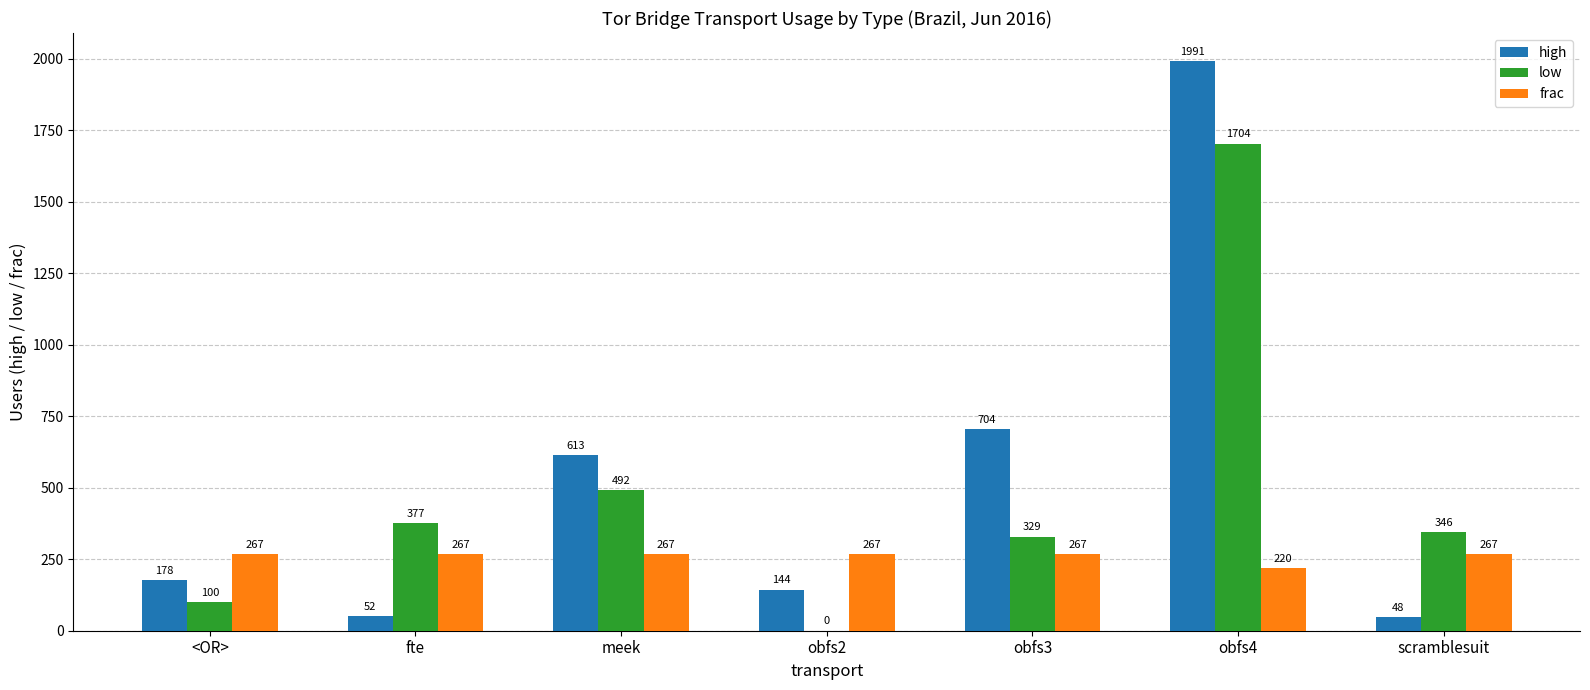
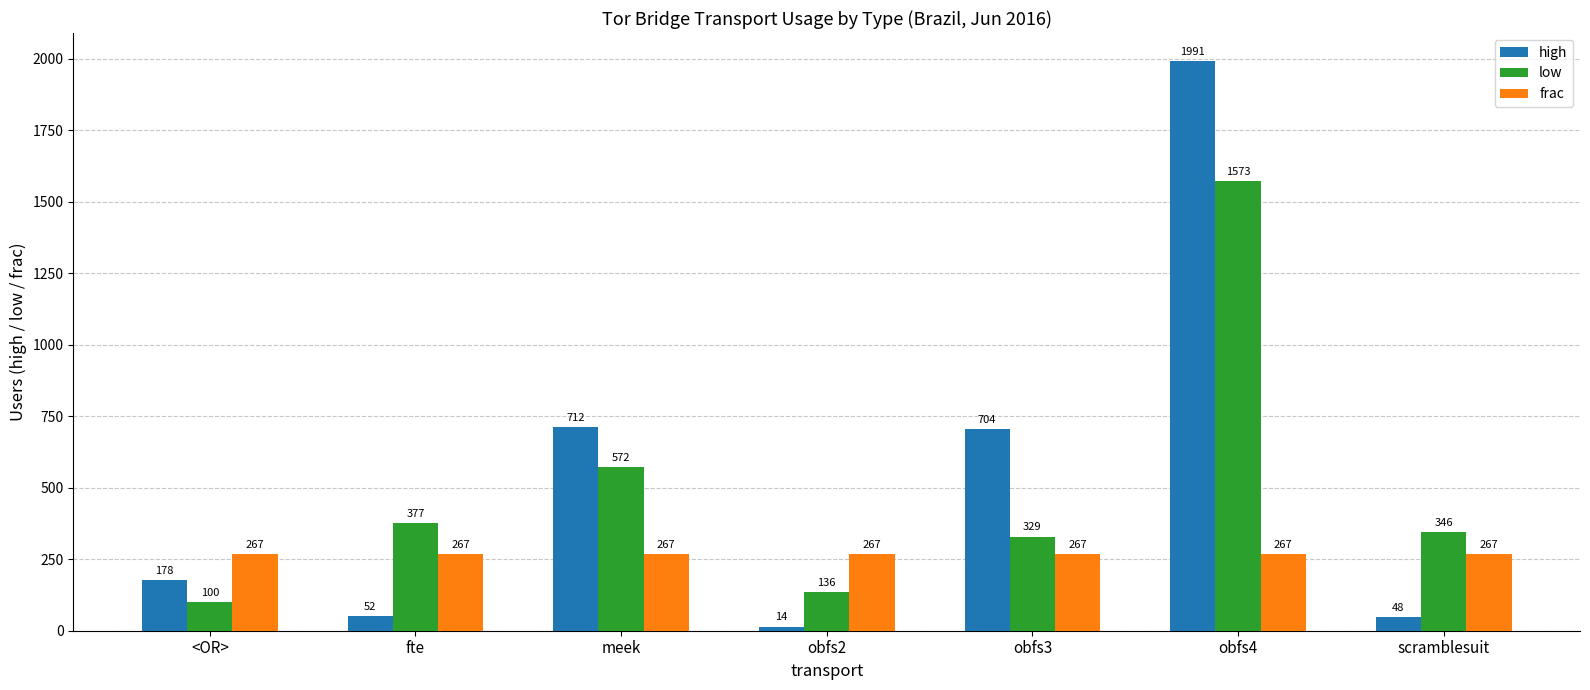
  {
    "high": {
      "<OR>": 178,
      "fte": 52,
-     "meek": 613,
-     "obfs2": 144,
+     "meek": 712,
+     "obfs2": 14,
      "obfs3": 704,
      "obfs4": 1991,
      "scramblesuit": 48
    },
    "low": {
      "<OR>": 100,
      "fte": 377,
-     "meek": 492,
-     "obfs2": 0,
+     "meek": 572,
+     "obfs2": 136,
      "obfs3": 329,
-     "obfs4": 1704,
+     "obfs4": 1573,
      "scramblesuit": 346
    },
    "frac": {
      "<OR>": 267,
      "fte": 267,
      "meek": 267,
      "obfs2": 267,
      "obfs3": 267,
-     "obfs4": 220,
+     "obfs4": 267,
      "scramblesuit": 267
    }
  }
